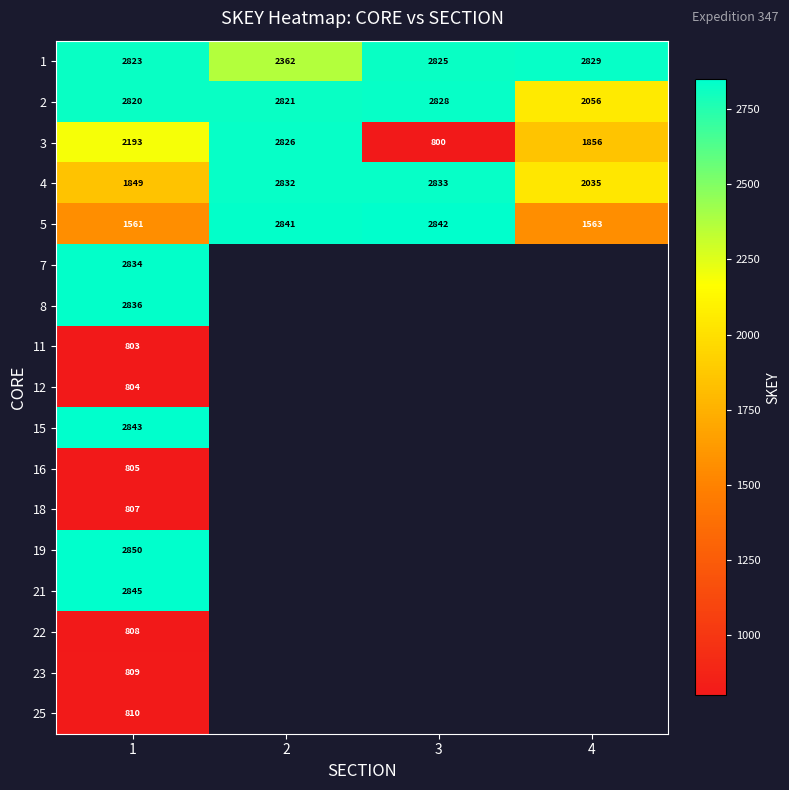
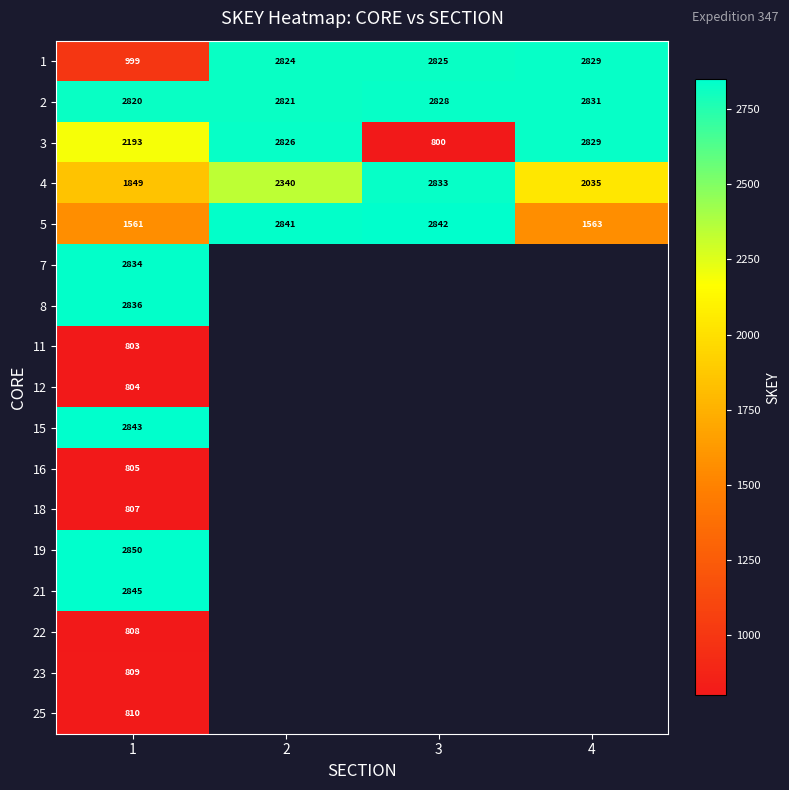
  {
    "1": {
-     "1": 2823,
-     "2": 2362,
+     "1": 999,
+     "2": 2824,
      "3": 2825,
      "4": 2829
    },
    "2": {
      "1": 2820,
      "2": 2821,
      "3": 2828,
-     "4": 2056
+     "4": 2831
    },
    "3": {
      "1": 2193,
      "2": 2826,
      "3": 800,
-     "4": 1856
+     "4": 2829
    },
    "4": {
      "1": 1849,
-     "2": 2832,
+     "2": 2340,
      "3": 2833,
      "4": 2035
    },
    "5": {
      "1": 1561,
      "2": 2841,
      "3": 2842,
      "4": 1563
    },
    "7": {
      "1": 2834
    },
    "8": {
      "1": 2836
    },
    "11": {
      "1": 803
    },
    "12": {
      "1": 804
    },
    "15": {
      "1": 2843
    },
    "16": {
      "1": 805
    },
    "18": {
      "1": 807
    },
    "19": {
      "1": 2850
    },
    "21": {
      "1": 2845
    },
    "22": {
      "1": 808
    },
    "23": {
      "1": 809
    },
    "25": {
      "1": 810
    }
  }
